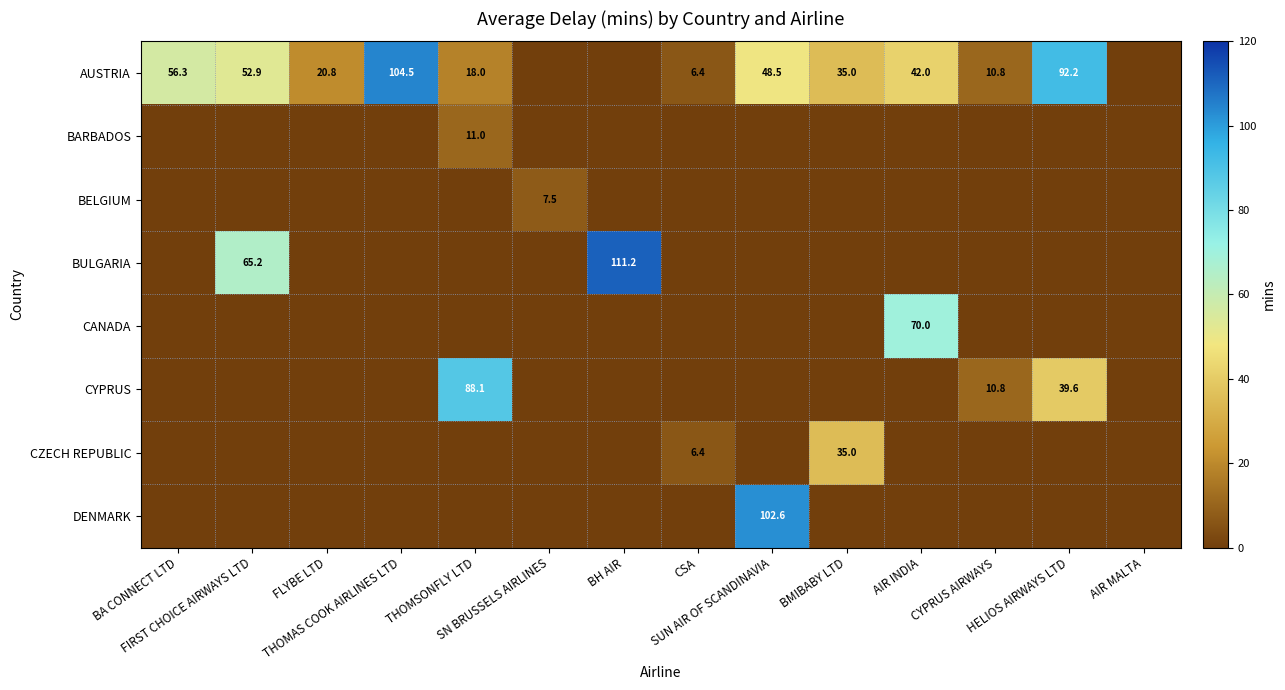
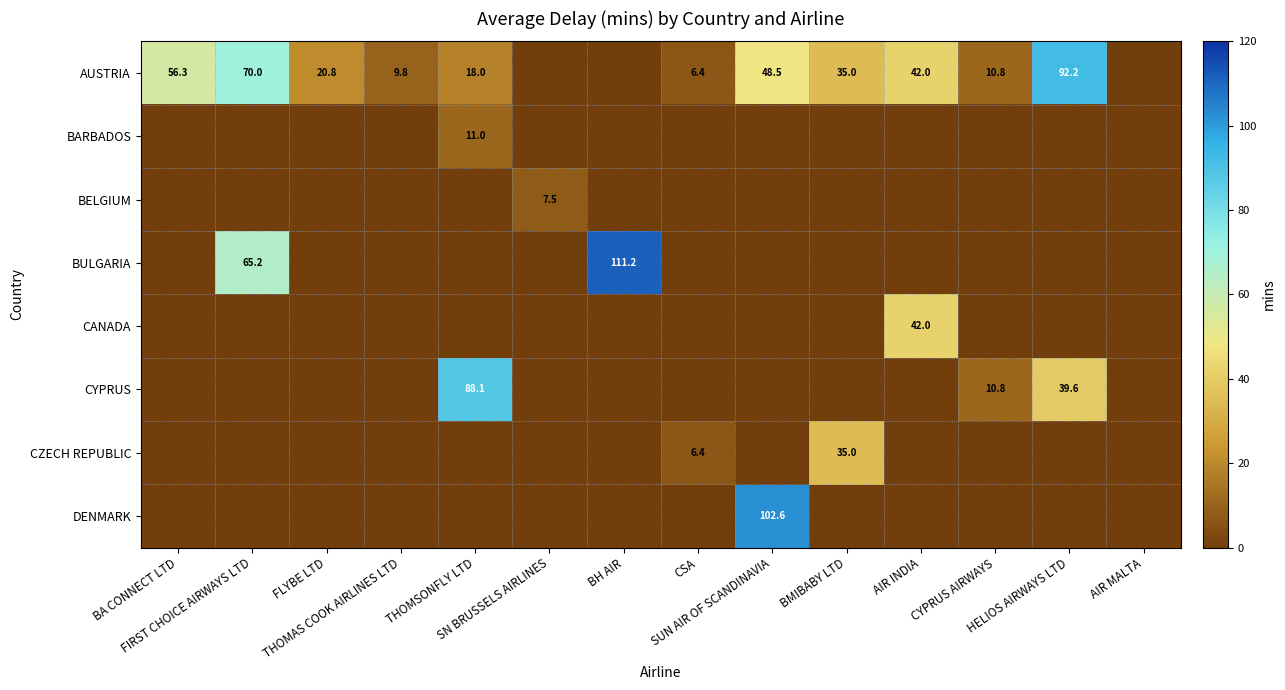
  {
    "AUSTRIA": {
      "BA CONNECT LTD": 56.3,
-     "FIRST CHOICE AIRWAYS LTD": 52.9,
+     "FIRST CHOICE AIRWAYS LTD": 70.0,
      "FLYBE LTD": 20.8,
-     "THOMAS COOK AIRLINES LTD": 104.5,
+     "THOMAS COOK AIRLINES LTD": 9.8,
      "THOMSONFLY LTD": 18.0,
      "CSA": 6.4,
      "SUN AIR OF SCANDINAVIA": 48.5,
      "BMIBABY LTD": 35.0,
      "AIR INDIA": 42.0,
      "CYPRUS AIRWAYS": 10.8,
      "HELIOS AIRWAYS LTD": 92.2
    },
    "BARBADOS": {
      "THOMSONFLY LTD": 11.0
    },
    "BELGIUM": {
      "SN BRUSSELS AIRLINES": 7.5
    },
    "BULGARIA": {
      "FIRST CHOICE AIRWAYS LTD": 65.2,
      "BH AIR": 111.2
    },
    "CANADA": {
-     "AIR INDIA": 70.0
+     "AIR INDIA": 42.0
    },
    "CYPRUS": {
      "THOMSONFLY LTD": 88.1,
      "CYPRUS AIRWAYS": 10.8,
      "HELIOS AIRWAYS LTD": 39.6
    },
    "CZECH REPUBLIC": {
      "CSA": 6.4,
      "BMIBABY LTD": 35.0
    },
    "DENMARK": {
      "SUN AIR OF SCANDINAVIA": 102.6
    }
  }
